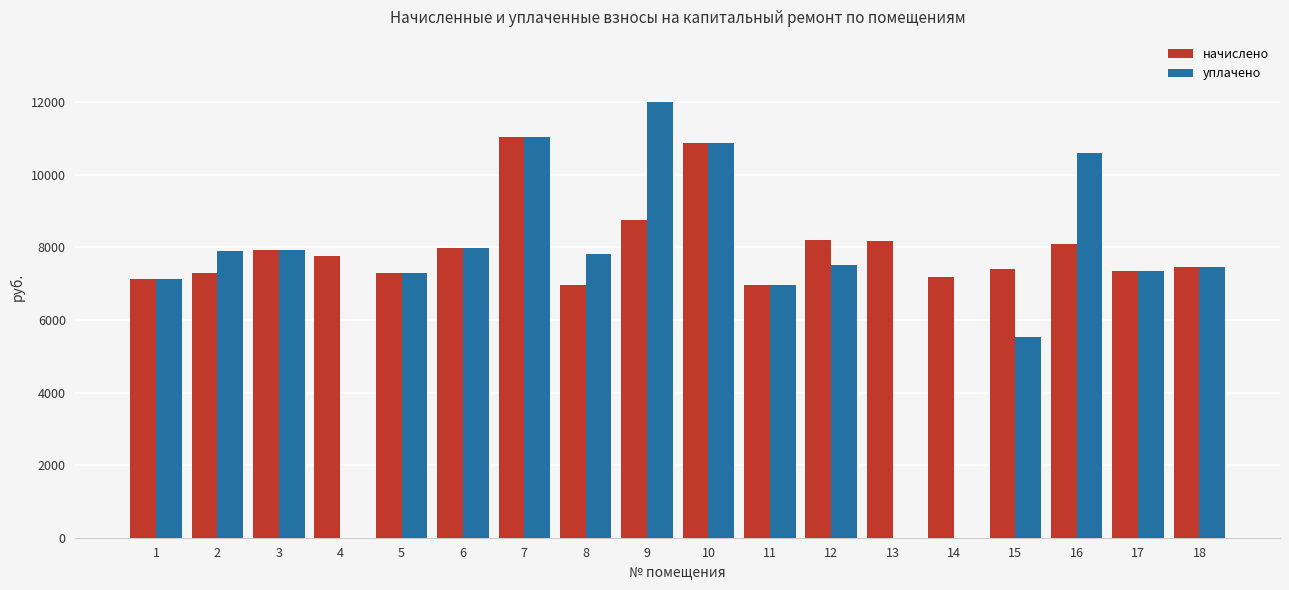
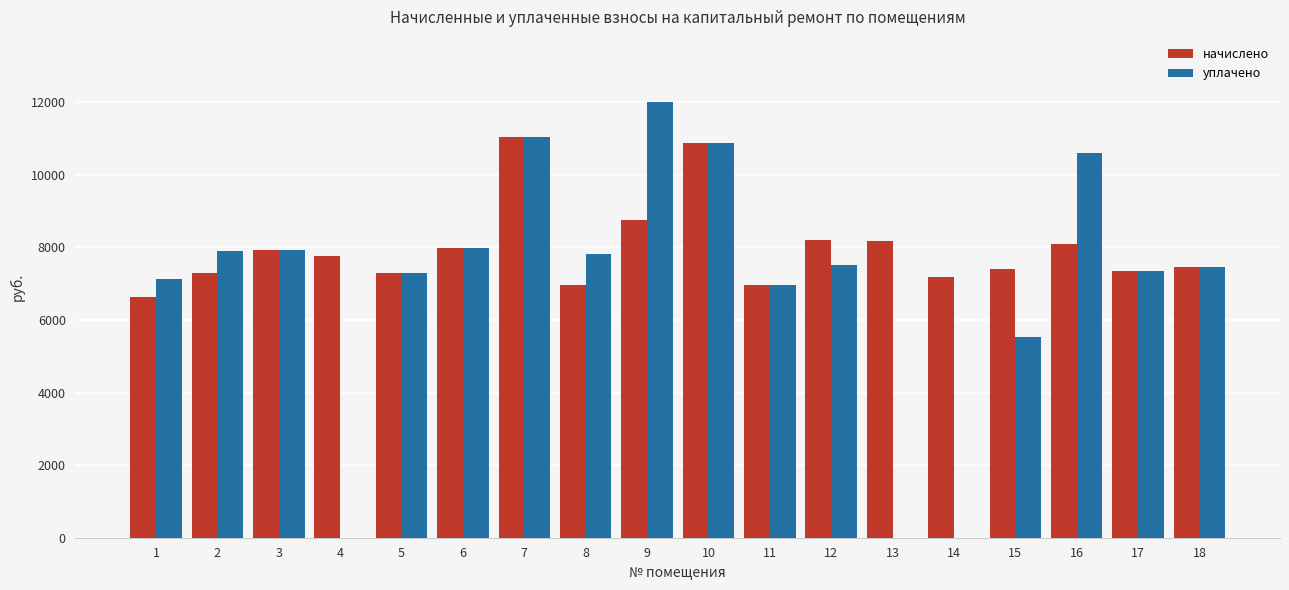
  {
    "начислено": {
-     "1": 7100,
+     "1": 6600,
      "2": 7300,
      "3": 7900,
      "4": 7800,
      "5": 7300,
      "6": 8000,
      "7": 11000,
      "8": 7000,
      "9": 8700,
      "10": 10900,
      "11": 7000,
      "12": 8200,
      "13": 8200,
      "14": 7200,
      "15": 7400,
      "16": 8100,
      "17": 7300,
      "18": 7500
    },
    "уплачено": {
      "1": 7100,
      "2": 7900,
      "3": 7900,
      "4": 0,
      "5": 7300,
      "6": 8000,
      "7": 11000,
      "8": 7800,
      "9": 12000,
      "10": 10900,
      "11": 7000,
      "12": 7500,
      "13": 0,
      "14": 0,
      "15": 5500,
      "16": 10600,
      "17": 7300,
      "18": 7500
    }
  }
